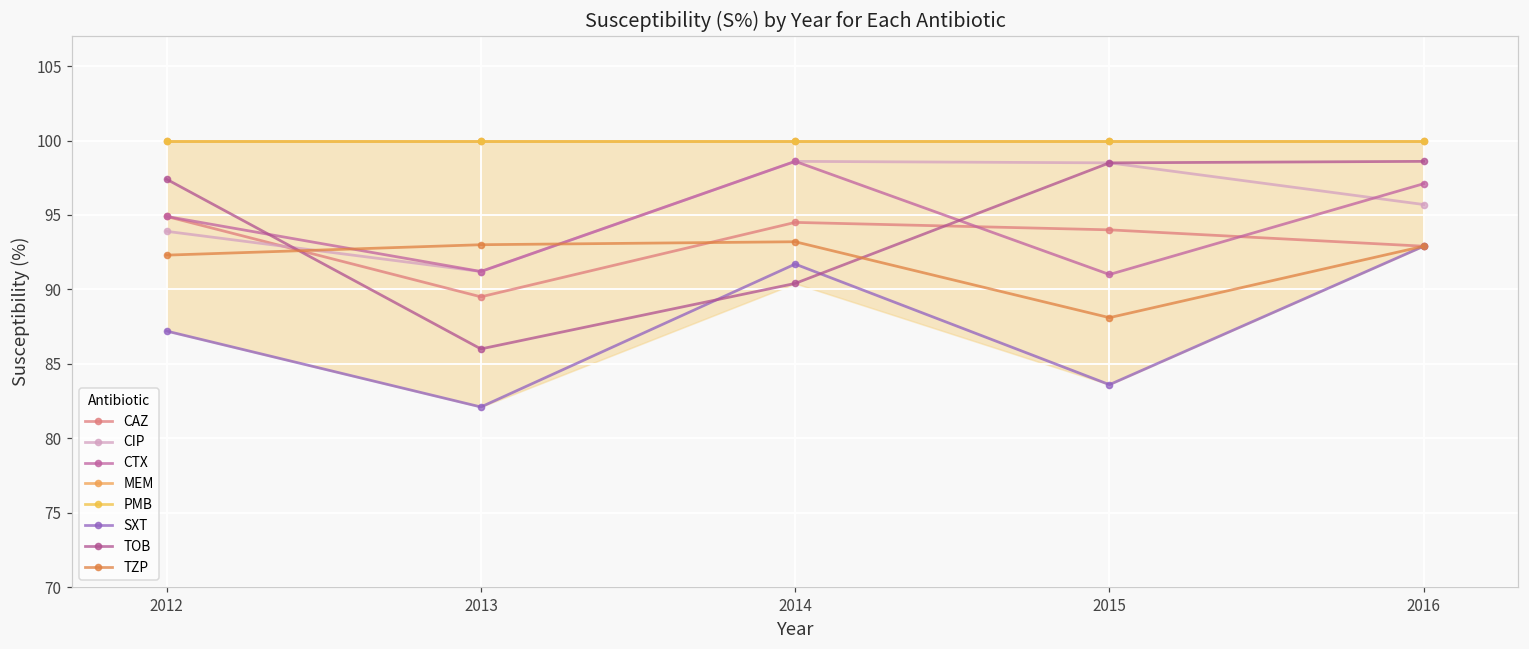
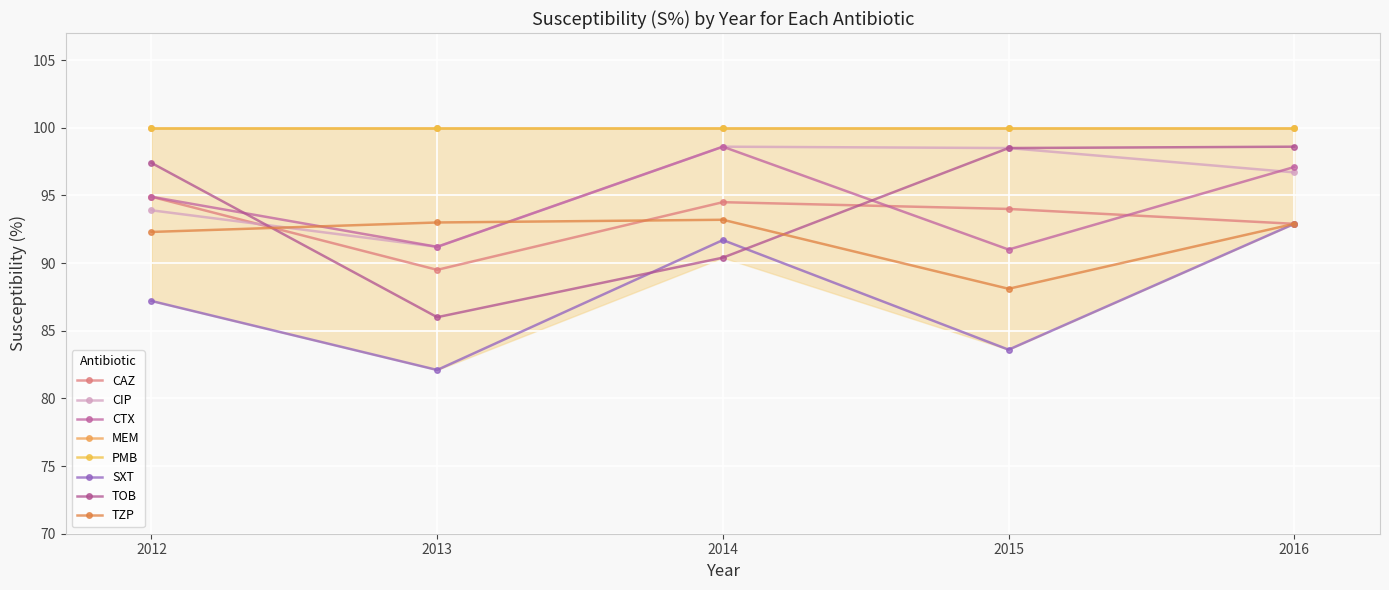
  {
    "CIP": {
      "2012": 93.9,
-     "2016": 95.7
+     "2016": 96.7
    },
    "PMB": {
      "2012": 100.0,
      "2013": 100.0,
      "2014": 100.0,
      "2015": 100.0,
      "2016": 100.0
    }
  }
